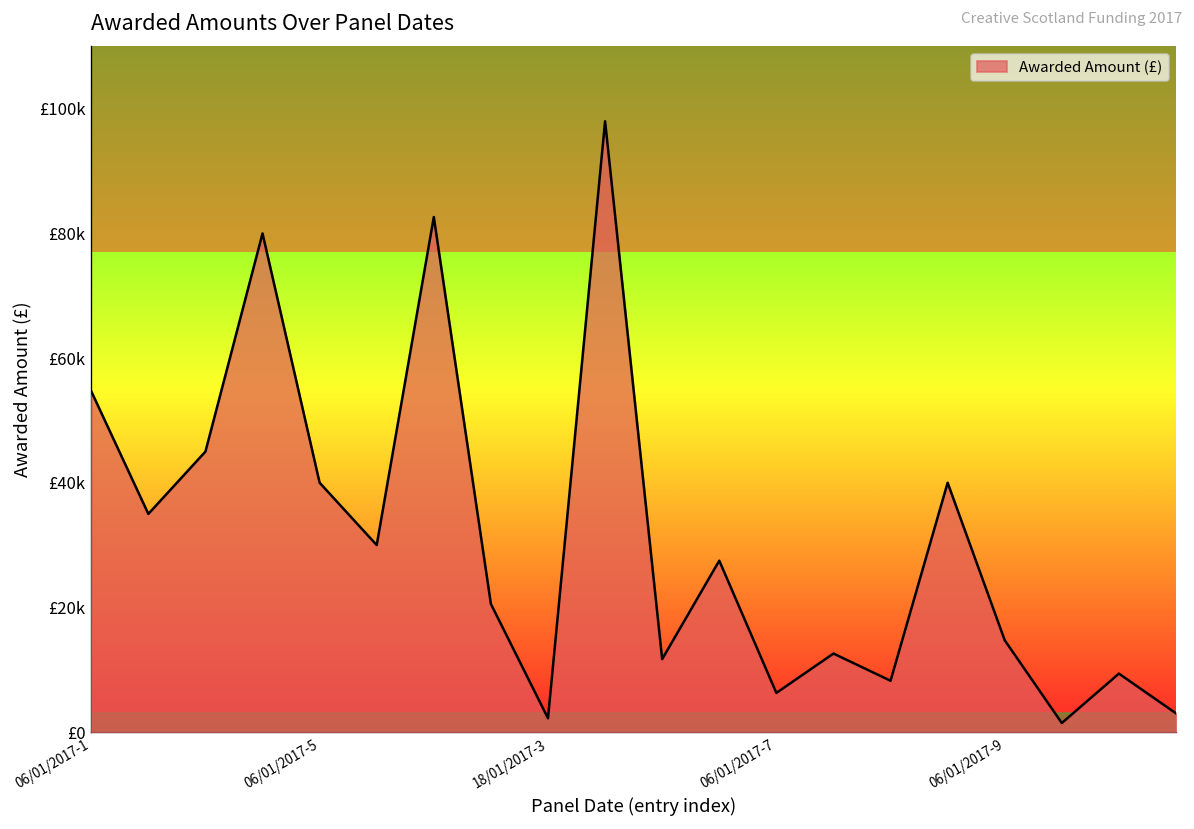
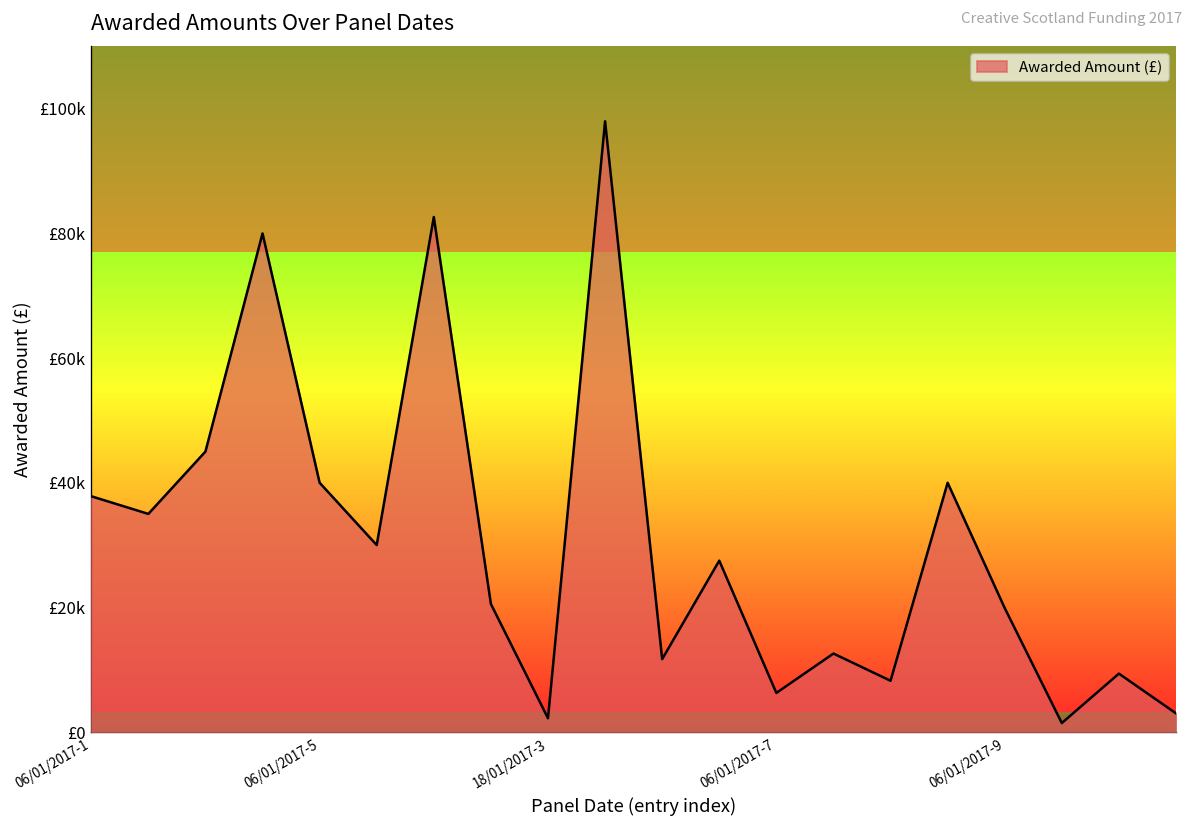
  {
    "Awarded Amount (£)": {
-     "06/01/2017-1": "£55000",
+     "06/01/2017-1": "£38000",
      "06/01/2017-5": "£40000",
      "18/01/2017-3": "£2000",
      "06/01/2017-7": "£6000",
-     "06/01/2017-9": "£15000"
+     "06/01/2017-9": "£20000"
    }
  }
